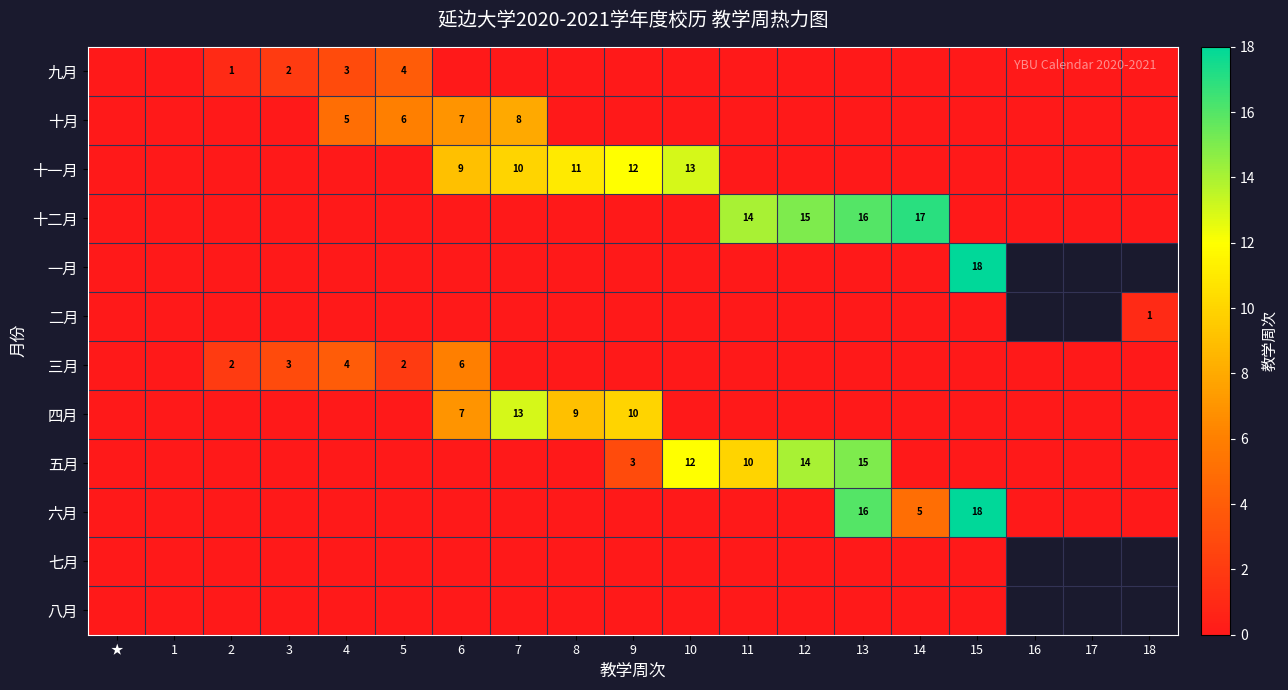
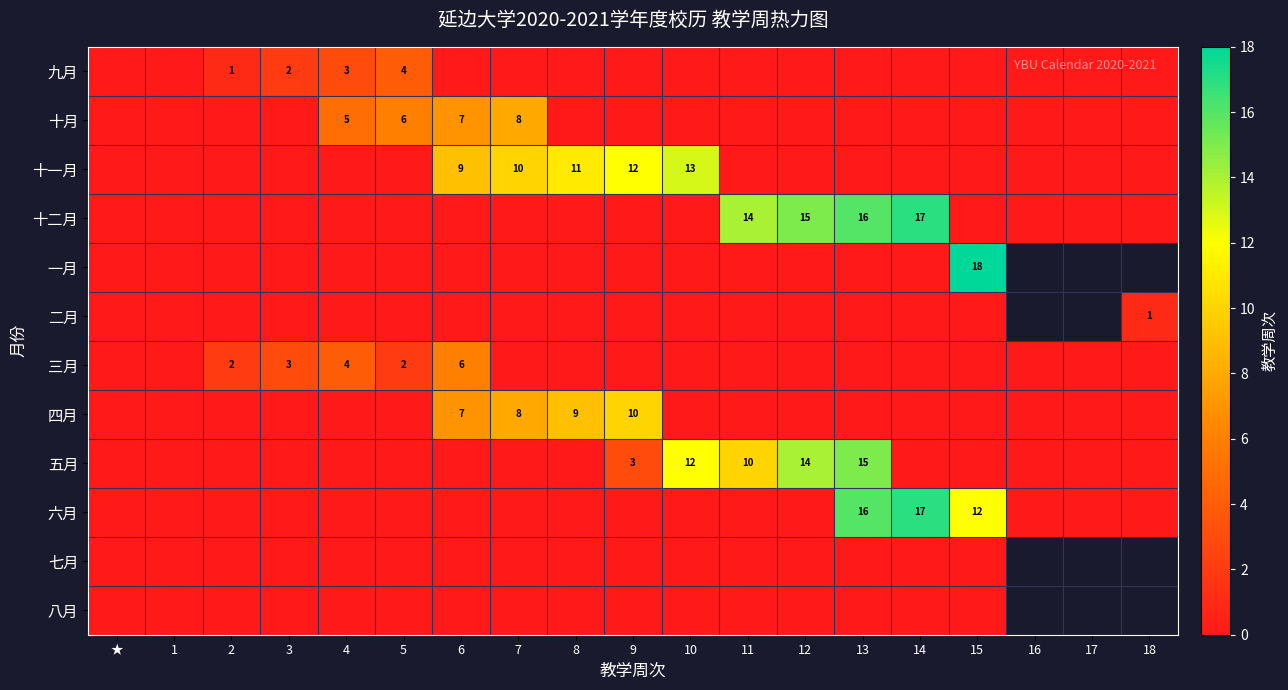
  {
    "九月": {
      "2": 1,
      "3": 2,
      "4": 3,
      "5": 4
    },
    "十月": {
      "4": 5,
      "5": 6,
      "6": 7,
      "7": 8
    },
    "十一月": {
      "6": 9,
      "7": 10,
      "8": 11,
      "9": 12,
      "10": 13
    },
    "十二月": {
      "11": 14,
      "12": 15,
      "13": 16,
      "14": 17
    },
    "一月": {
      "15": 18
    },
    "二月": {
      "18": 1
    },
    "三月": {
      "2": 2,
      "3": 3,
      "4": 4,
      "5": 2,
      "6": 6
    },
    "四月": {
      "6": 7,
-     "7": 13,
+     "7": 8,
      "8": 9,
      "9": 10
    },
    "五月": {
      "9": 3,
      "10": 12,
      "11": 10,
      "12": 14,
      "13": 15
    },
    "六月": {
      "13": 16,
-     "14": 5,
-     "15": 18
+     "14": 17,
+     "15": 12
    }
  }
